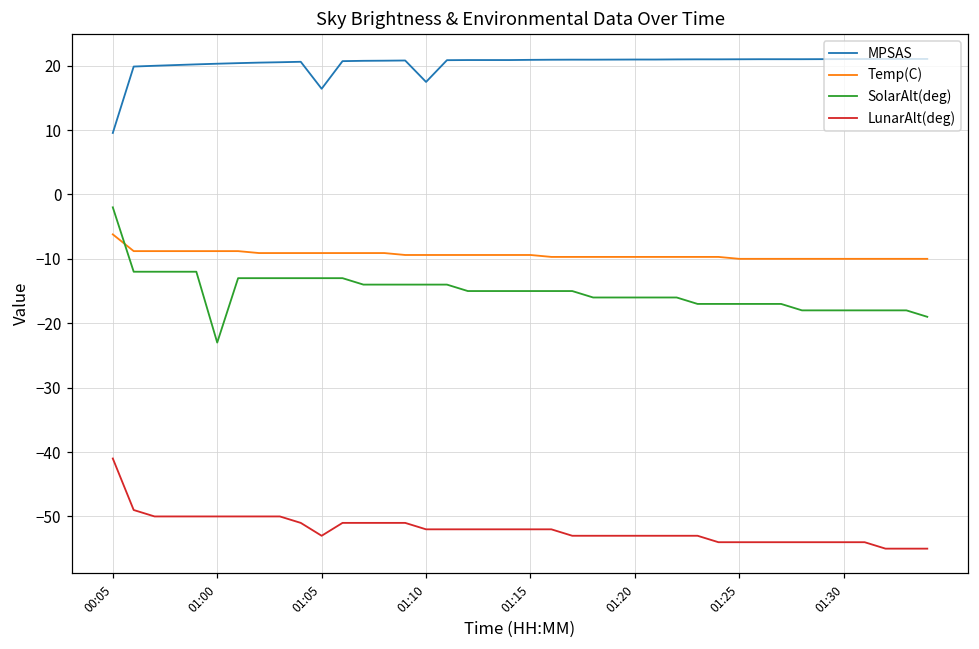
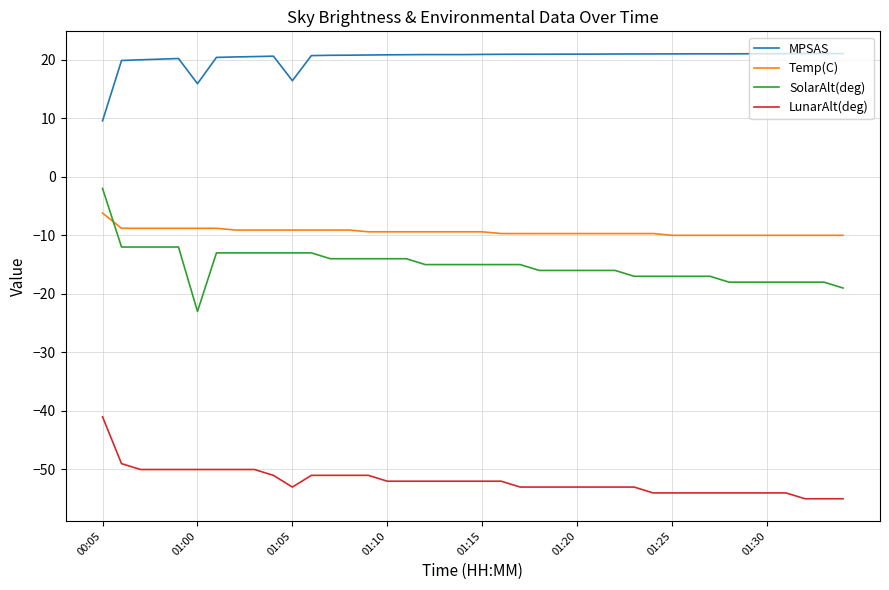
  {
    "MPSAS": {
      "00:05": 10,
-     "01:00": 20,
+     "01:00": 16,
      "01:05": 16,
-     "01:10": 17,
+     "01:10": 21,
      "01:15": 21,
      "01:20": 21,
      "01:25": 21
    },
    "Temp(C)": {
      "00:05": -6,
      "01:00": -9,
      "01:05": -9,
      "01:10": -9,
      "01:15": -9,
      "01:20": -10,
      "01:25": -10,
      "01:30": -10
    },
    "SolarAlt(deg)": {
      "00:05": -2,
      "01:00": -23,
      "01:05": -13,
      "01:10": -14,
      "01:15": -15,
      "01:20": -16,
      "01:25": -17,
      "01:30": -18
    },
    "LunarAlt(deg)": {
      "00:05": -41,
      "01:00": -50,
      "01:05": -53,
      "01:10": -52,
      "01:15": -52,
      "01:20": -53,
      "01:25": -54,
      "01:30": -54
    }
  }
